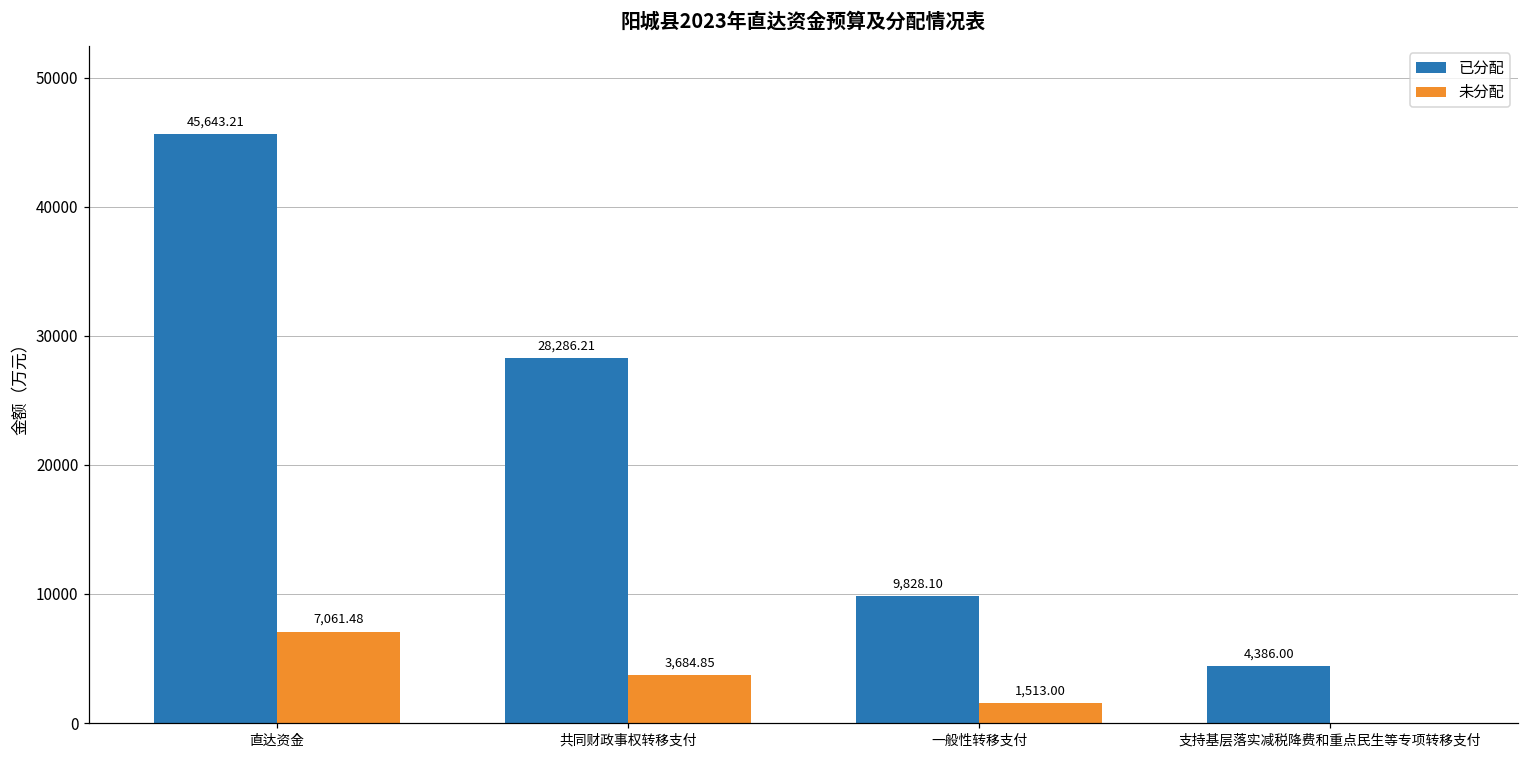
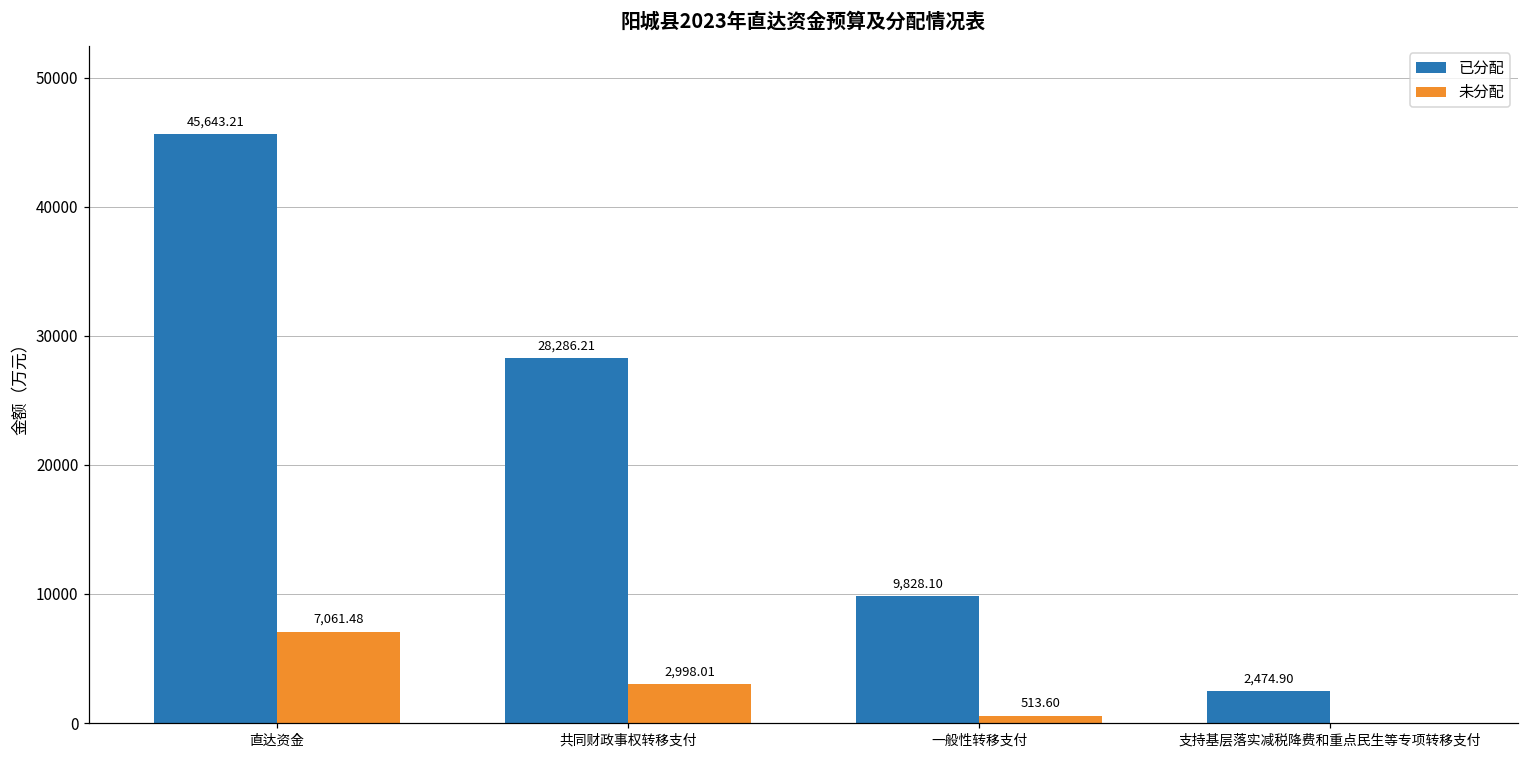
  {
    "已分配": {
      "直达资金": "45,643.21",
      "共同财政事权转移支付": "28,286.21",
      "一般性转移支付": "9,828.10",
-     "支持基层落实减税降费和重点民生等专项转移支付": "4,386.00"
+     "支持基层落实减税降费和重点民生等专项转移支付": "2,474.90"
    },
    "未分配": {
      "直达资金": "7,061.48",
-     "共同财政事权转移支付": "3,684.85",
-     "一般性转移支付": "1,513.00"
+     "共同财政事权转移支付": "2,998.01",
+     "一般性转移支付": "513.60"
    }
  }
